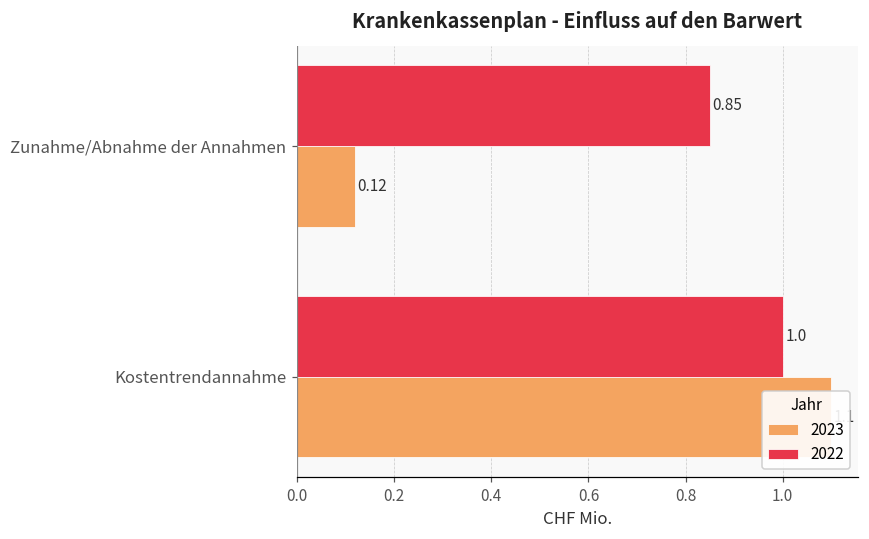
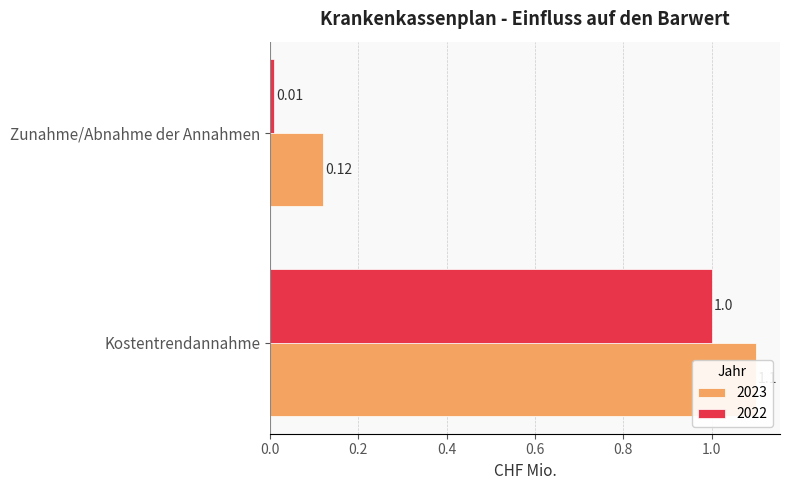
  {
    "2023": {
      "Zunahme/Abnahme der Annahmen": 0.12
    },
    "2022": {
-     "Zunahme/Abnahme der Annahmen": 0.85,
+     "Zunahme/Abnahme der Annahmen": 0.01,
      "Kostentrendannahme": 1.0
    }
  }
